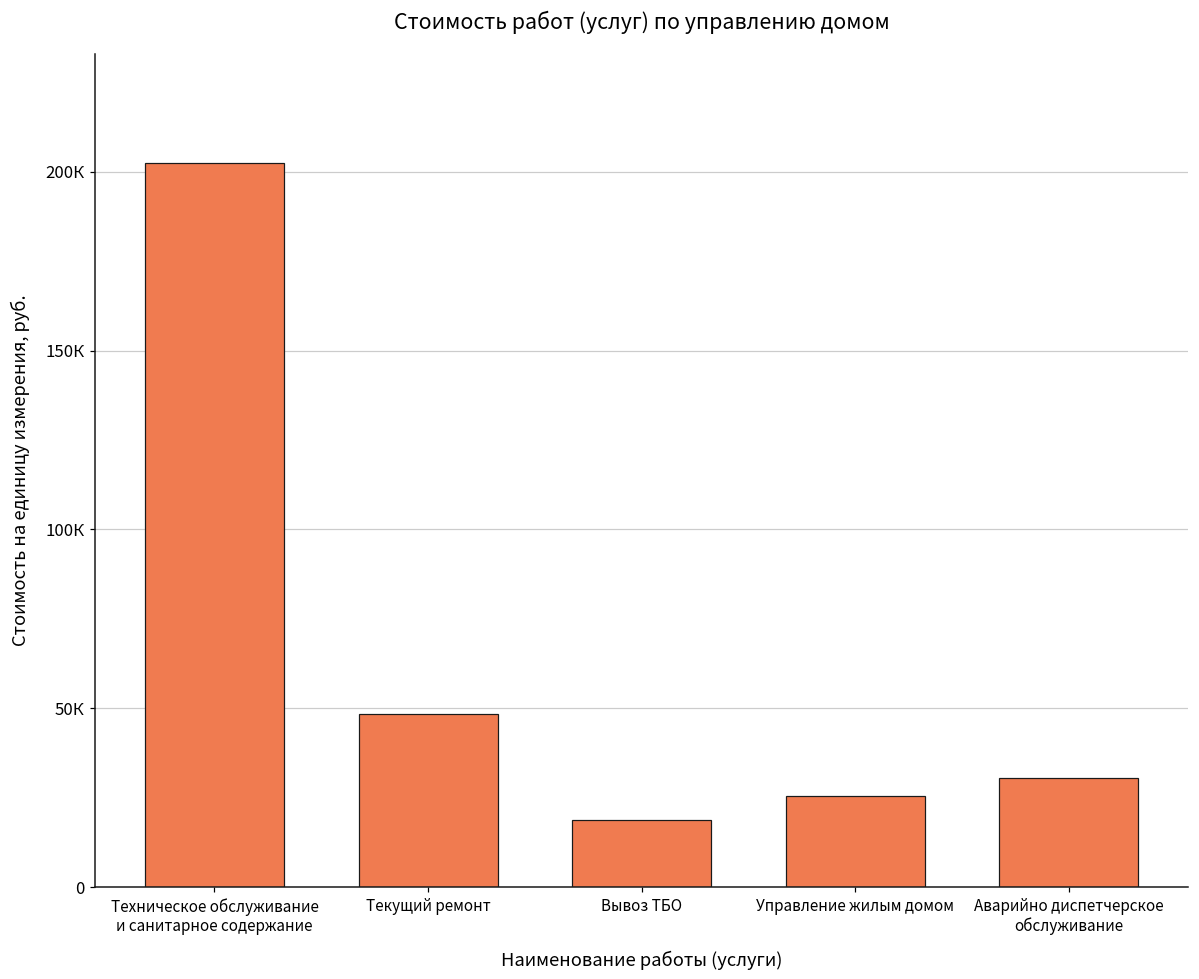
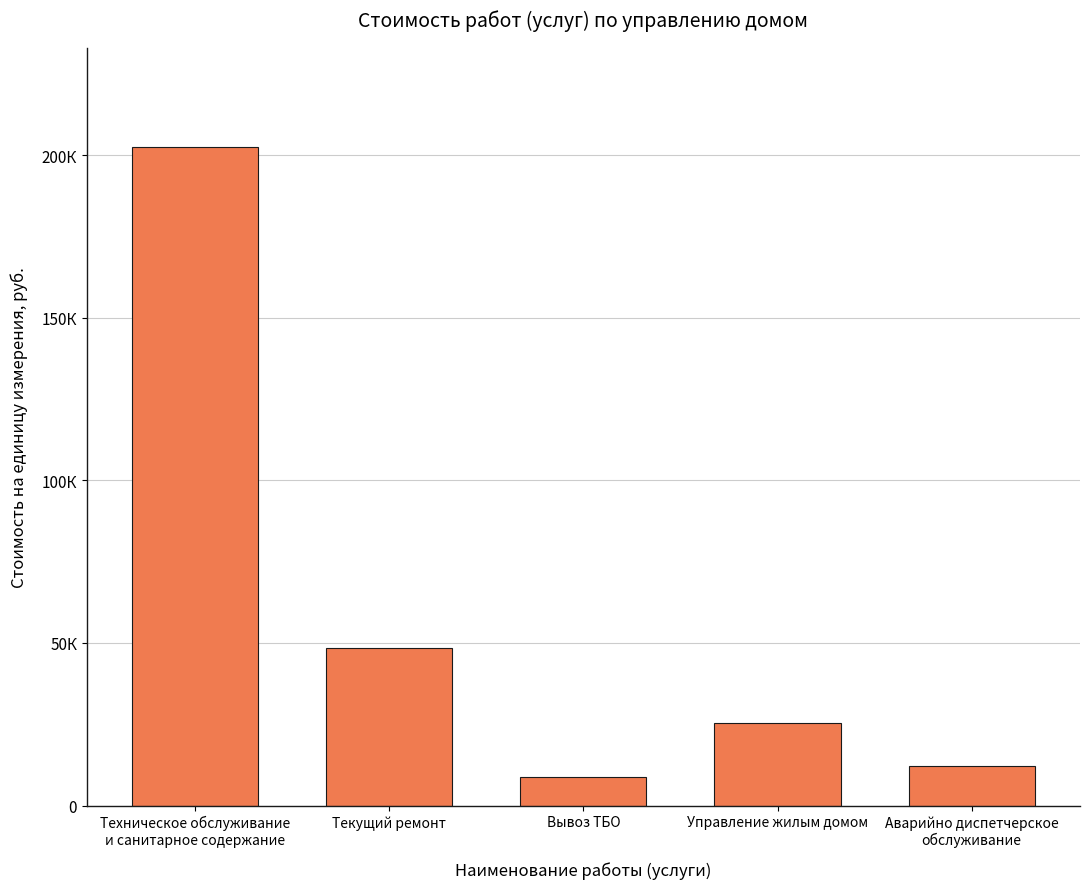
  {
    "Техническое обслуживание и санитарное содержание": "203К",
    "Текущий ремонт": "48К",
-   "Вывоз ТБО": "19К",
+   "Вывоз ТБО": "9К",
    "Управление жилым домом": "25К",
-   "Аварийно диспетчерское обслуживание": "31К"
+   "Аварийно диспетчерское обслуживание": "12К"
  }
